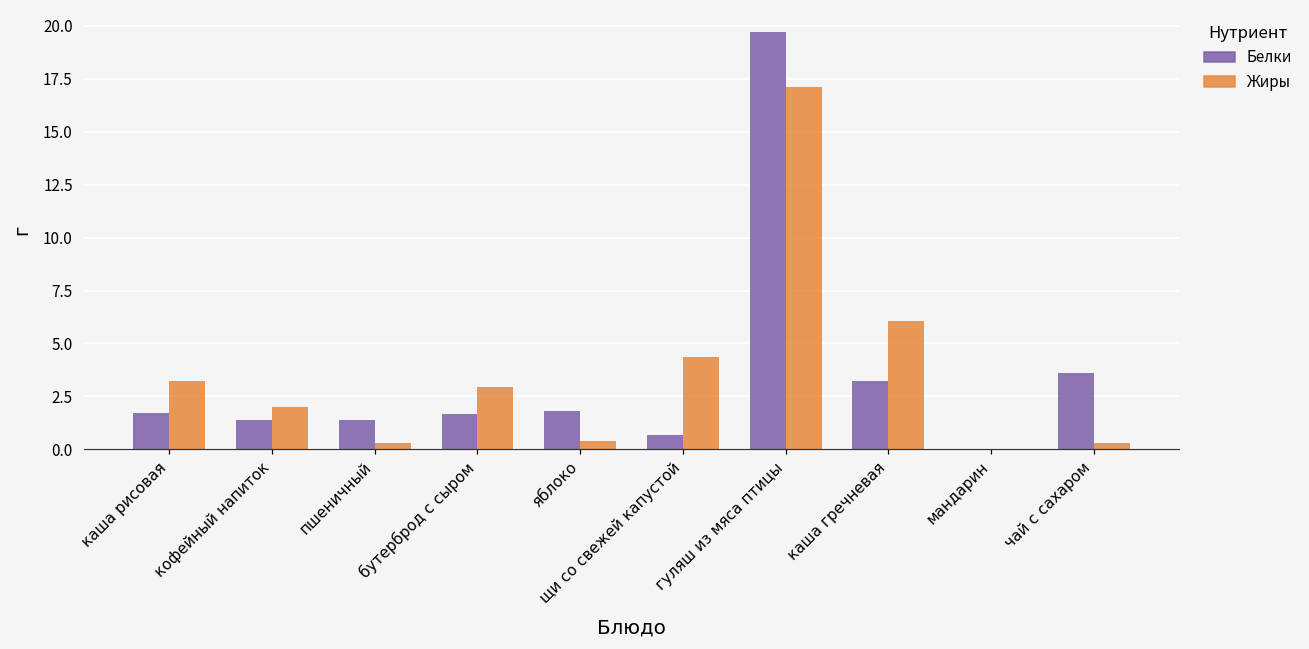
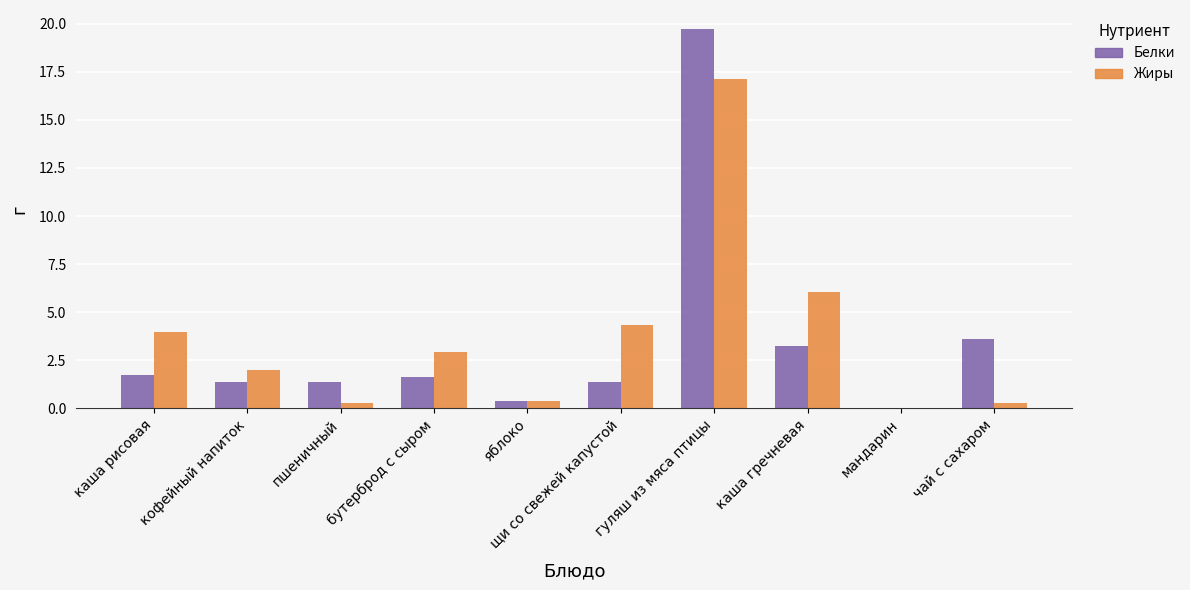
  {
    "Белки": {
      "каша рисовая": 1.7,
      "кофейный напиток": 1.4,
      "пшеничный": 1.4,
      "бутерброд с сыром": 1.7,
-     "яблоко": 1.8,
-     "щи со свежей капустой": 0.7,
+     "яблоко": 0.4,
+     "щи со свежей капустой": 1.4,
      "гуляш из мяса птицы": 19.7,
      "каша гречневая": 3.2,
      "мандарин": 0.0,
      "чай с сахаром": 3.6
    },
    "Жиры": {
-     "каша рисовая": 3.2,
+     "каша рисовая": 4.0,
      "кофейный напиток": 2.0,
      "пшеничный": 0.3,
      "бутерброд с сыром": 3.0,
      "яблоко": 0.4,
      "щи со свежей капустой": 4.4,
      "гуляш из мяса птицы": 17.1,
      "каша гречневая": 6.1,
      "мандарин": 0.0,
      "чай с сахаром": 0.3
    }
  }
